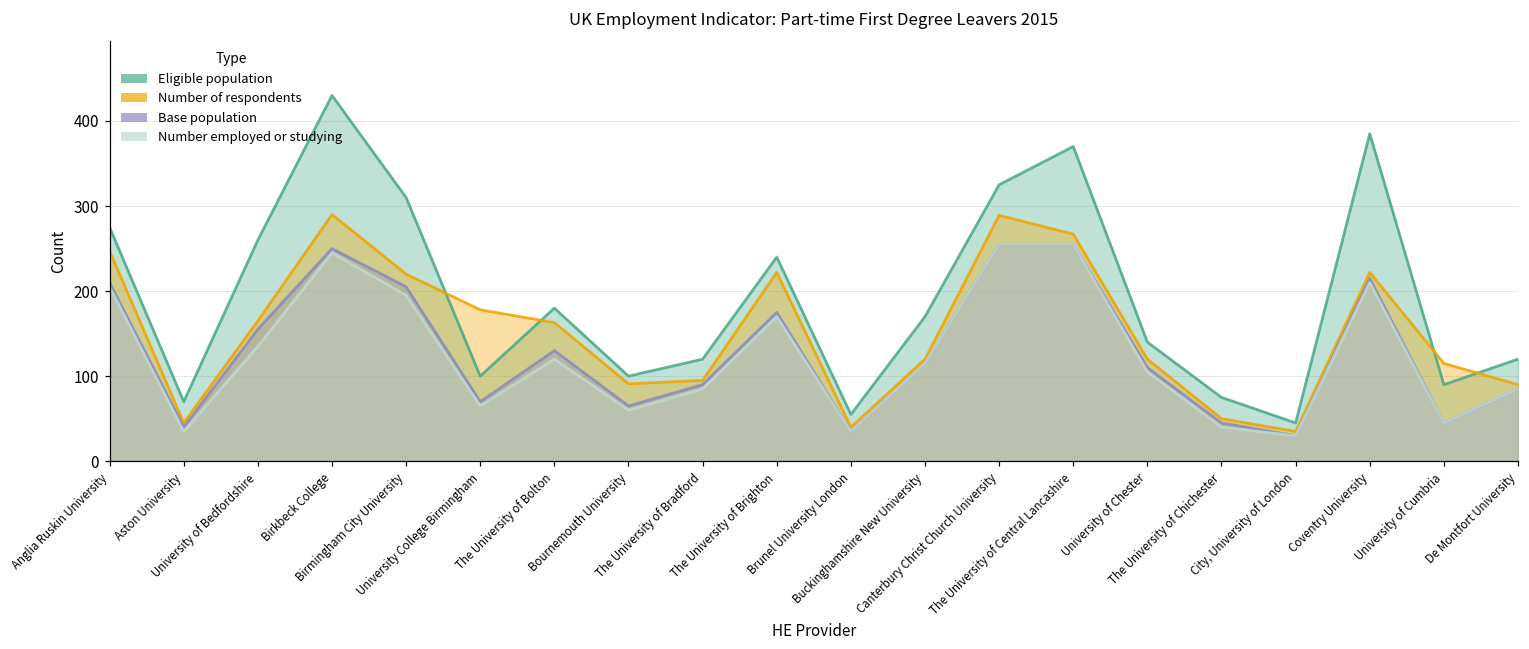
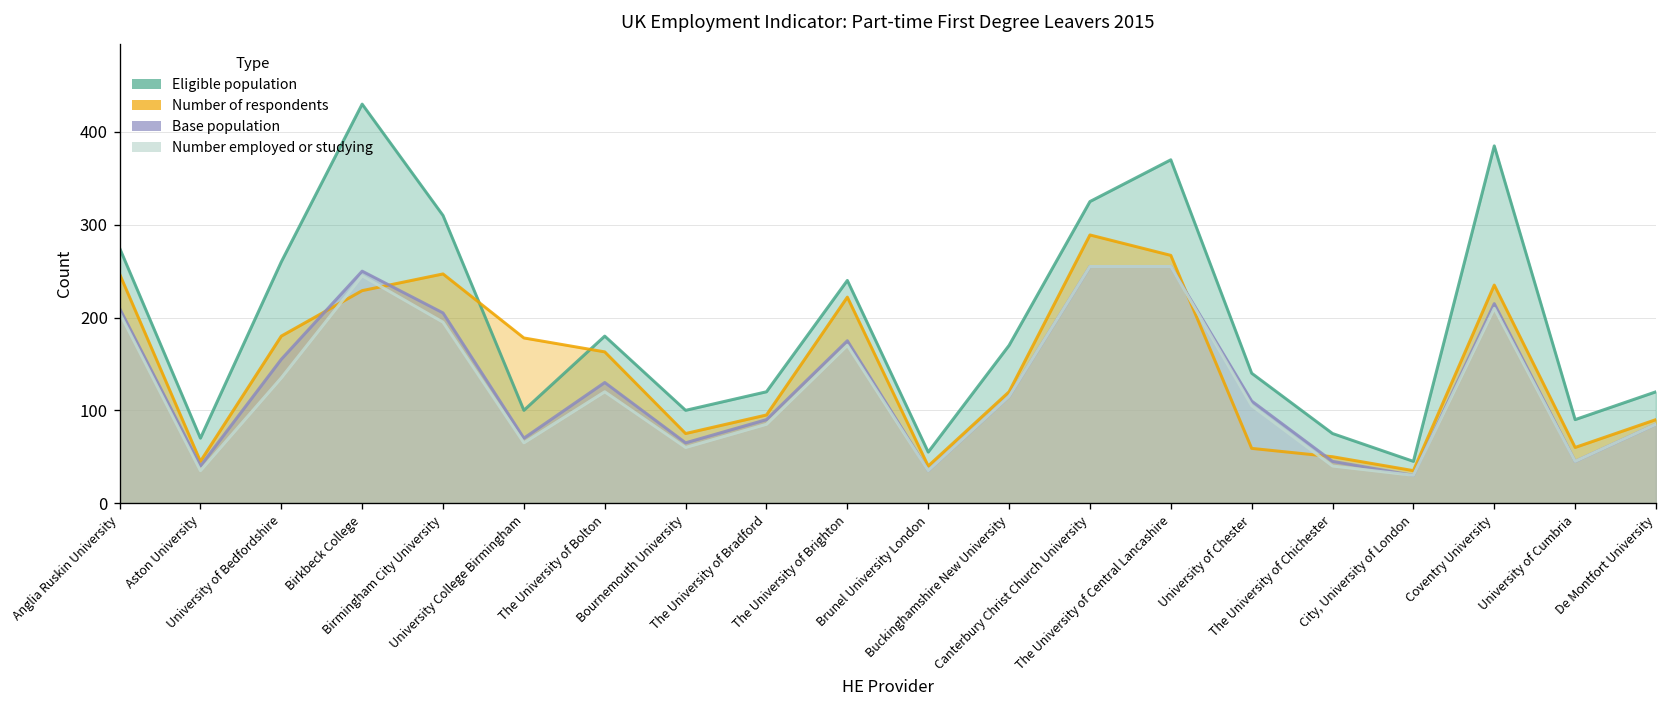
  {
    "Number of respondents": {
      "Anglia Ruskin University": 250,
      "Aston University": 50,
-     "University of Bedfordshire": 170,
-     "Birkbeck College": 290,
-     "Birmingham City University": 220,
+     "University of Bedfordshire": 180,
+     "Birkbeck College": 230,
+     "Birmingham City University": 250,
      "University College Birmingham": 180,
      "The University of Bolton": 160,
-     "Bournemouth University": 90,
+     "Bournemouth University": 80,
      "The University of Bradford": 100,
      "The University of Brighton": 220,
      "Brunel University London": 40,
      "Buckinghamshire New University": 120,
      "Canterbury Christ Church University": 290,
      "The University of Central Lancashire": 270,
-     "University of Chester": 120,
+     "University of Chester": 60,
      "The University of Chichester": 50,
      "City, University of London": 40,
-     "Coventry University": 220,
-     "University of Cumbria": 120,
+     "Coventry University": 240,
+     "University of Cumbria": 60,
      "De Montfort University": 90
    }
  }
